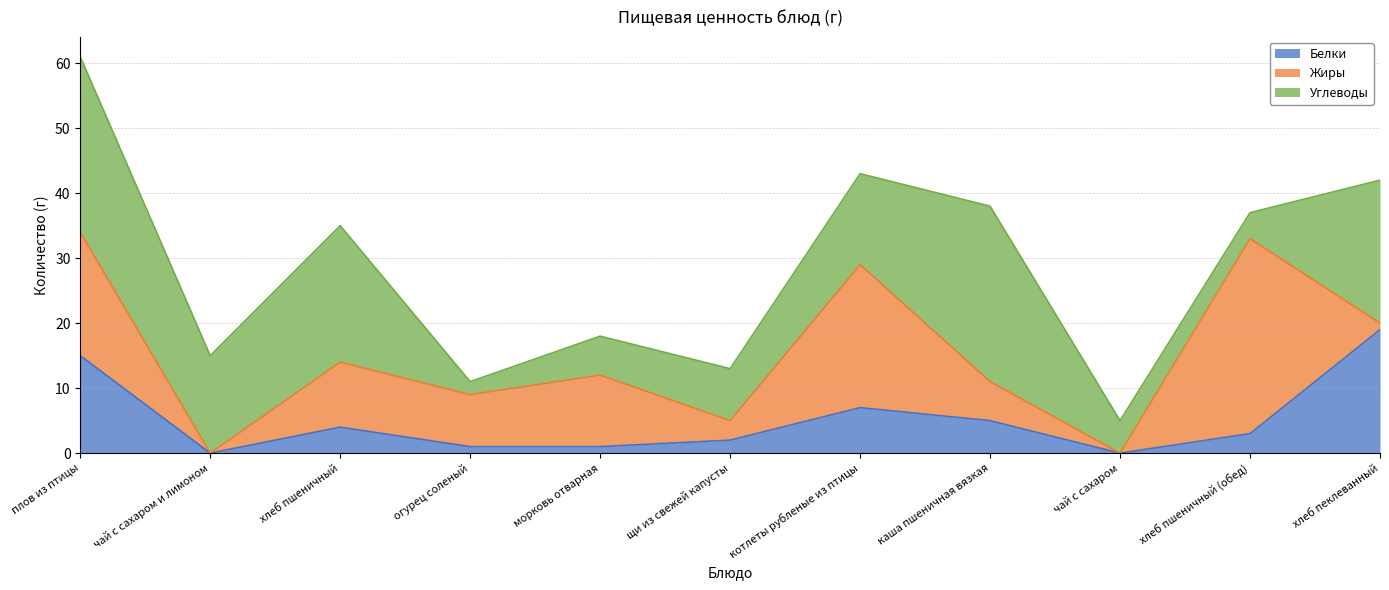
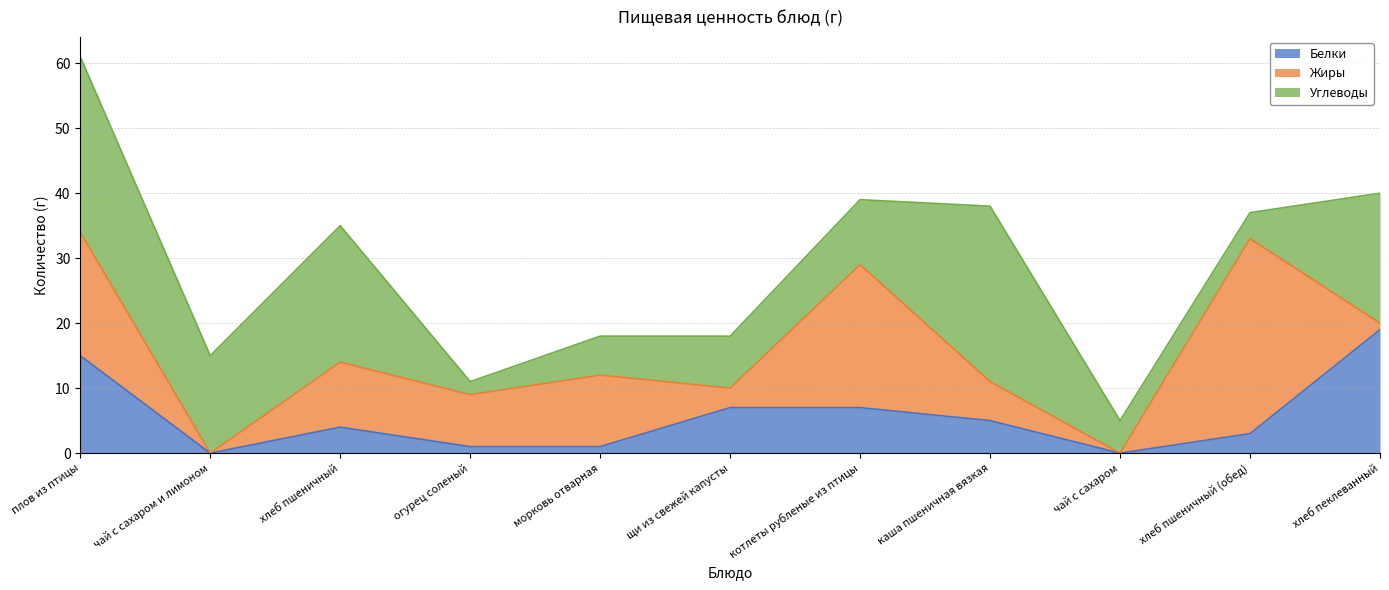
  {
    "Белки": {
      "плов из птицы": 15,
      "хлеб пшеничный": 4,
      "огурец соленый": 1,
      "морковь отварная": 1,
-     "щи из свежей капусты": 2,
+     "щи из свежей капусты": 7,
      "котлеты рубленые из птицы": 7,
      "каша пшеничная вязкая": 5,
      "хлеб пшеничный (обед)": 3,
      "хлеб пеклеванный": 19
    },
    "Жиры": {
      "плов из птицы": 19,
      "хлеб пшеничный": 10,
      "огурец соленый": 8,
      "морковь отварная": 11,
      "щи из свежей капусты": 3,
      "котлеты рубленые из птицы": 22,
      "каша пшеничная вязкая": 6,
      "хлеб пшеничный (обед)": 30,
      "хлеб пеклеванный": 1
    },
    "Углеводы": {
      "плов из птицы": 27,
      "чай с сахаром и лимоном": 15,
      "хлеб пшеничный": 21,
      "огурец соленый": 2,
      "морковь отварная": 6,
      "щи из свежей капусты": 8,
-     "котлеты рубленые из птицы": 14,
+     "котлеты рубленые из птицы": 10,
      "каша пшеничная вязкая": 27,
      "чай с сахаром": 5,
      "хлеб пшеничный (обед)": 4,
-     "хлеб пеклеванный": 22
+     "хлеб пеклеванный": 20
    }
  }
